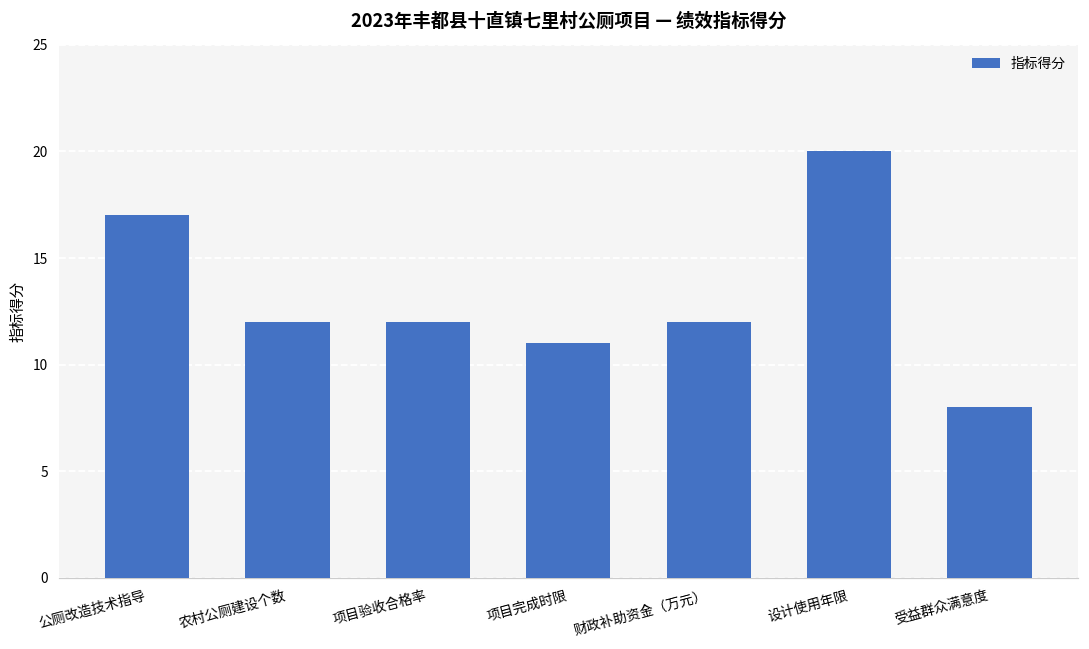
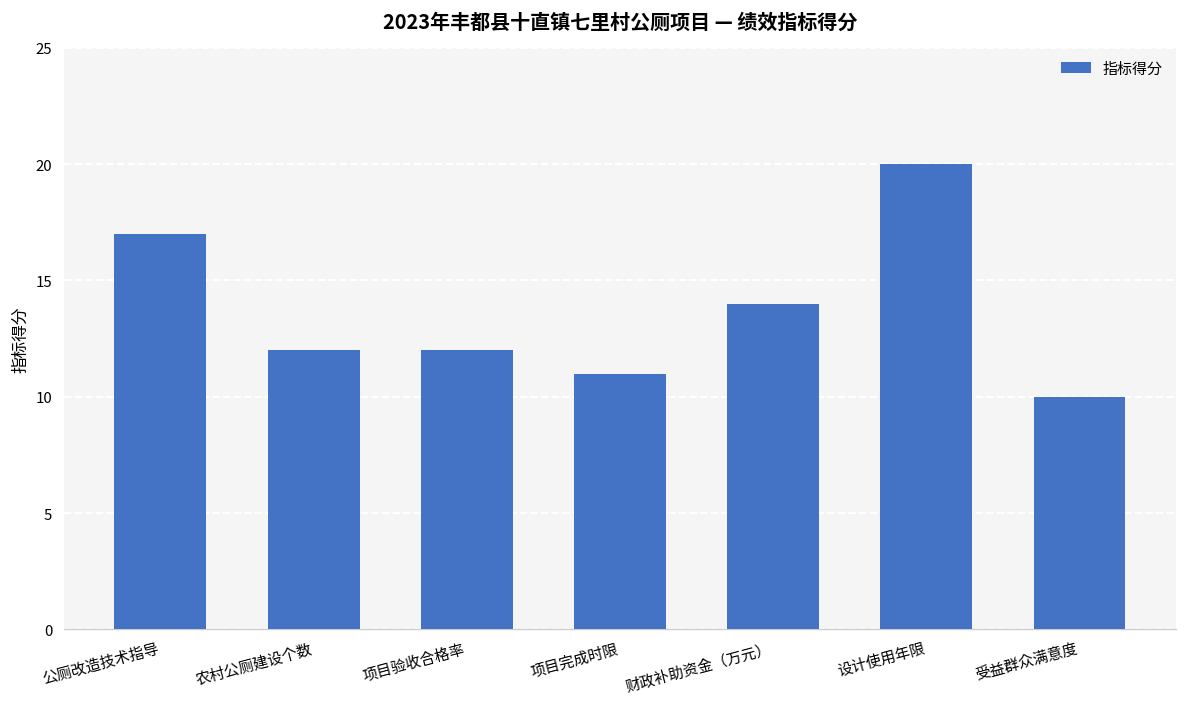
  {
    "公厕改造技术指导": 17,
    "农村公厕建设个数": 12,
    "项目验收合格率": 12,
    "项目完成时限": 11,
-   "财政补助资金（万元）": 12,
+   "财政补助资金（万元）": 14,
    "设计使用年限": 20,
-   "受益群众满意度": 8
+   "受益群众满意度": 10
  }
